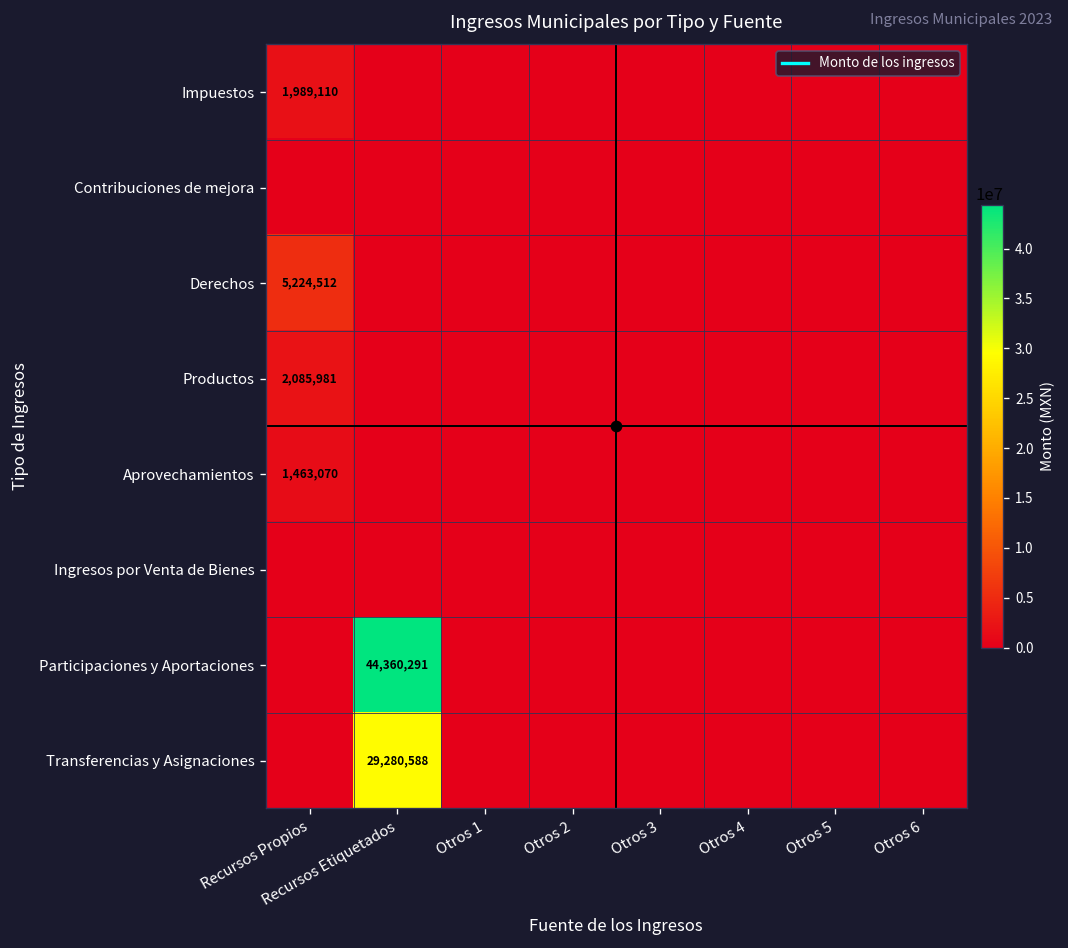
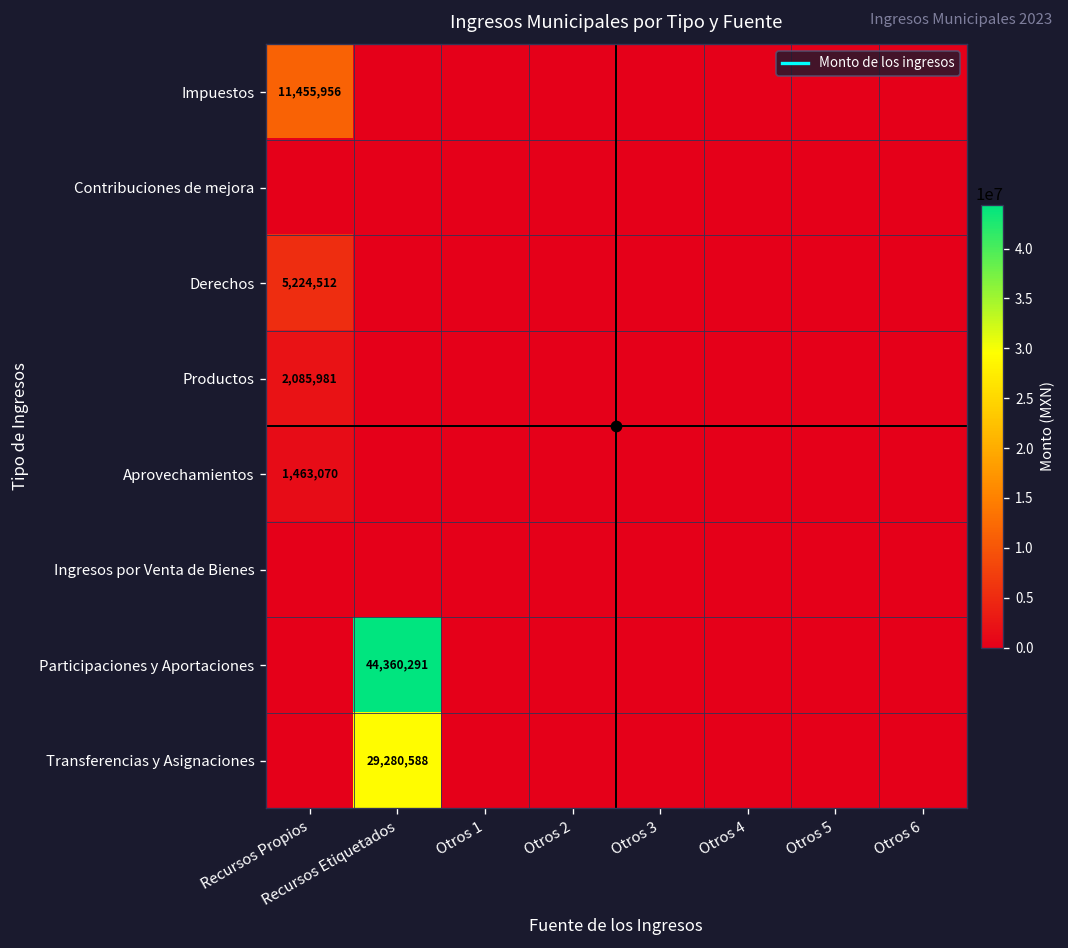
  {
    "Impuestos": {
-     "Recursos Propios": "1,989,110"
+     "Recursos Propios": "11,455,956"
    },
    "Derechos": {
      "Recursos Propios": "5,224,512"
    },
    "Productos": {
      "Recursos Propios": "2,085,981"
    },
    "Aprovechamientos": {
      "Recursos Propios": "1,463,070"
    },
    "Participaciones y Aportaciones": {
      "Recursos Etiquetados": "44,360,291"
    },
    "Transferencias y Asignaciones": {
      "Recursos Etiquetados": "29,280,588"
    }
  }
